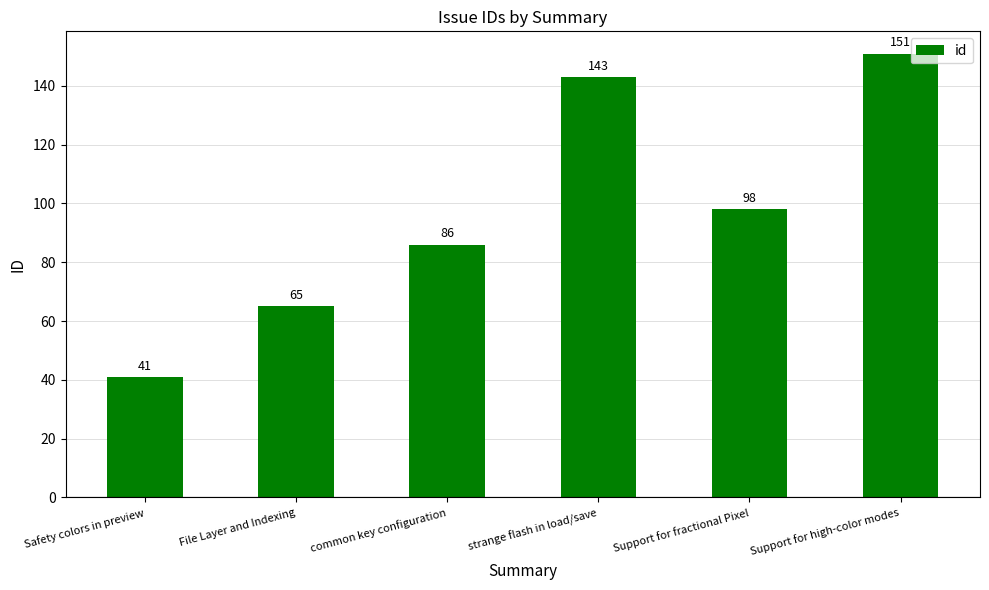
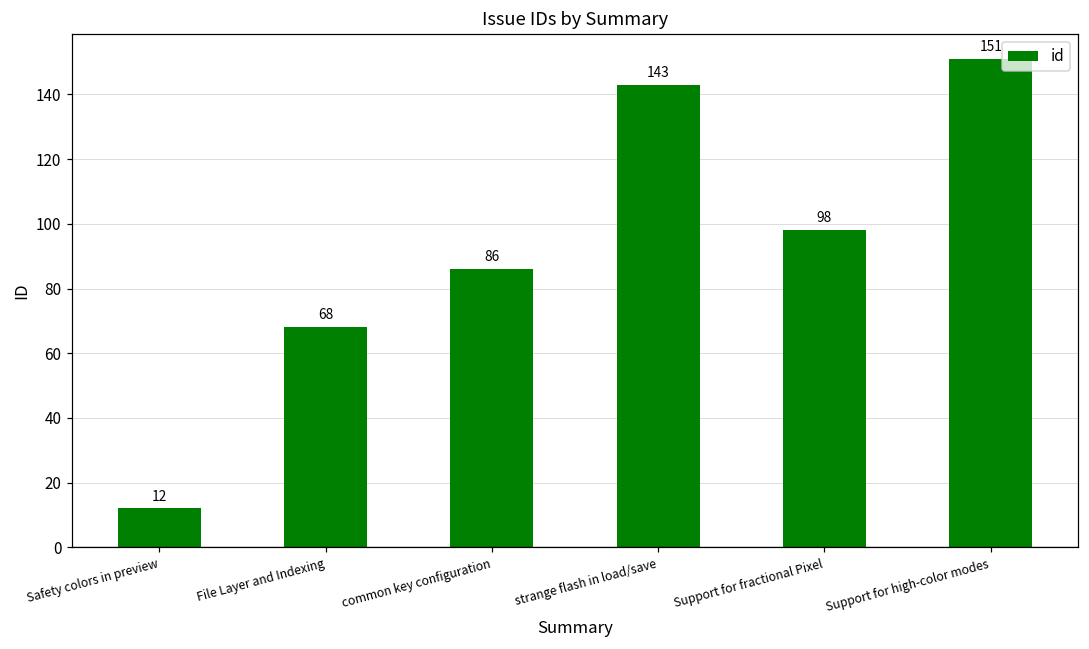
  {
-   "Safety colors in preview": 41,
-   "File Layer and Indexing": 65,
+   "Safety colors in preview": 12,
+   "File Layer and Indexing": 68,
    "common key configuration": 86,
    "strange flash in load/save": 143,
    "Support for fractional Pixel": 98
  }
